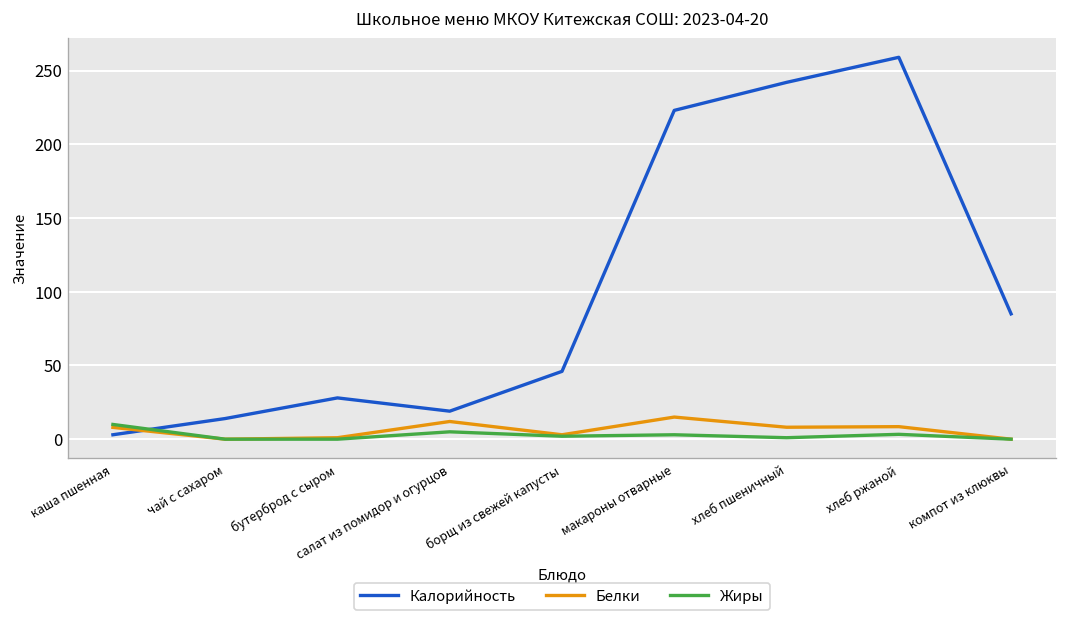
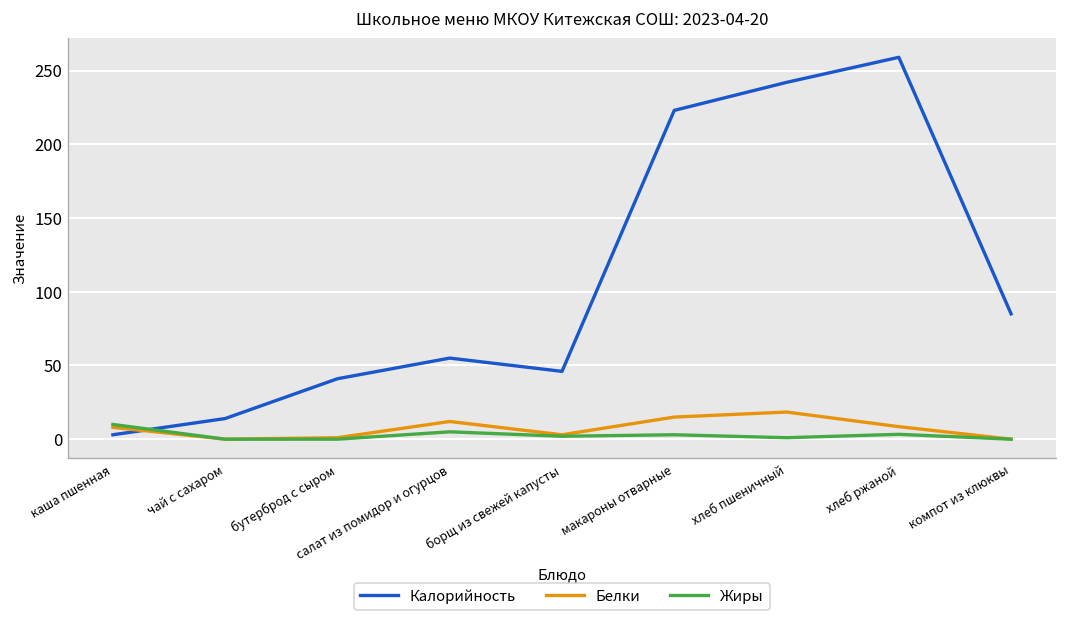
  {
    "Калорийность": {
      "каша пшенная": 3,
      "чай с сахаром": 14,
-     "бутерброд с сыром": 28,
-     "салат из помидор и огурцов": 19,
+     "бутерброд с сыром": 41,
+     "салат из помидор и огурцов": 55,
      "борщ из свежей капусты": 46,
      "макароны отварные": 223,
      "хлеб пшеничный": 242,
      "хлеб ржаной": 259,
      "компот из клюквы": 85
    },
    "Белки": {
      "салат из помидор и огурцов": 12,
      "макароны отварные": 15,
-     "хлеб пшеничный": 8,
+     "хлеб пшеничный": 18,
      "хлеб ржаной": 9
    },
    "Жиры": {
      "салат из помидор и огурцов": 5,
      "макароны отварные": 3,
      "хлеб пшеничный": 1,
      "хлеб ржаной": 3
    }
  }
